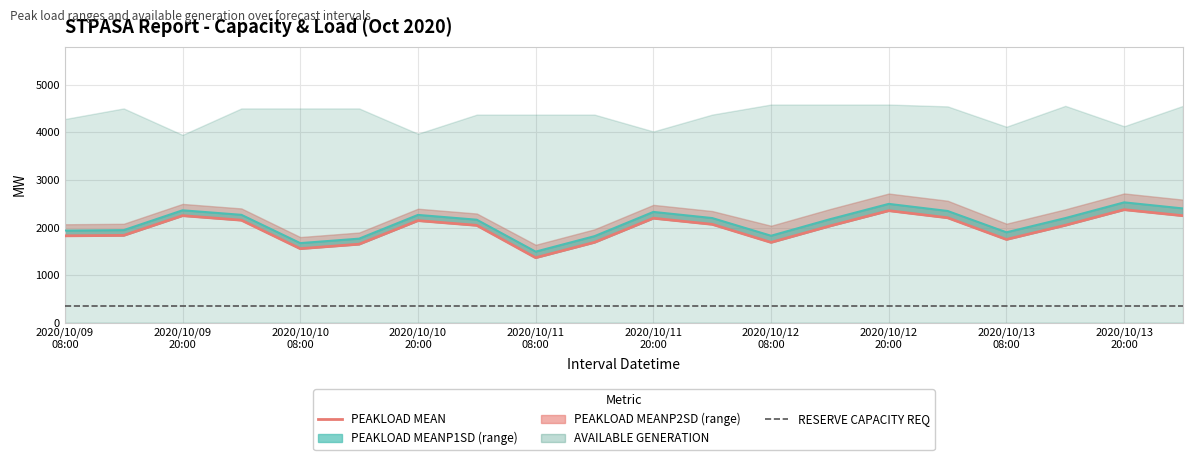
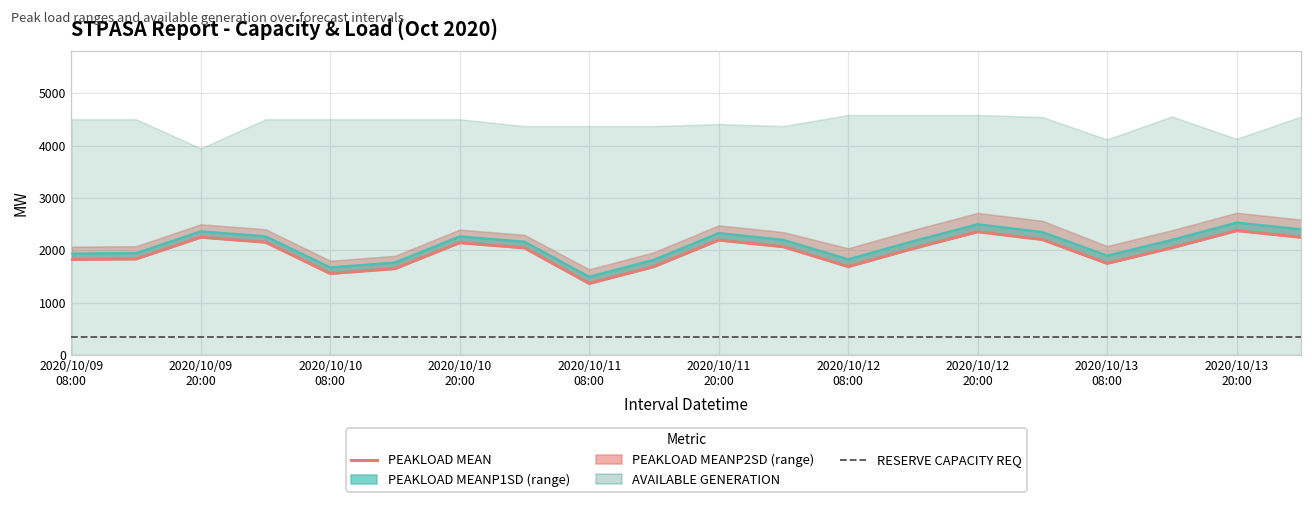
  {
    "AVAILABLE GENERATION": {
-     "2020/10/09 08:00": 4300,
+     "2020/10/09 08:00": 4500,
      "2020/10/09 20:00": 3900,
      "2020/10/10 08:00": 4500,
-     "2020/10/10 20:00": 4000,
+     "2020/10/10 20:00": 4500,
      "2020/10/11 08:00": 4400,
-     "2020/10/11 20:00": 4000,
+     "2020/10/11 20:00": 4400,
      "2020/10/12 08:00": 4600,
      "2020/10/12 20:00": 4600,
      "2020/10/13 08:00": 4100,
      "2020/10/13 20:00": 4100
    },
    "RESERVE CAPACITY REQ": {
      "2020/10/09 08:00": 300,
      "2020/10/09 20:00": 300,
      "2020/10/10 08:00": 300,
      "2020/10/10 20:00": 300,
      "2020/10/11 08:00": 300,
      "2020/10/11 20:00": 300,
      "2020/10/12 08:00": 300,
      "2020/10/12 20:00": 300,
      "2020/10/13 08:00": 300,
      "2020/10/13 20:00": 300
    }
  }
